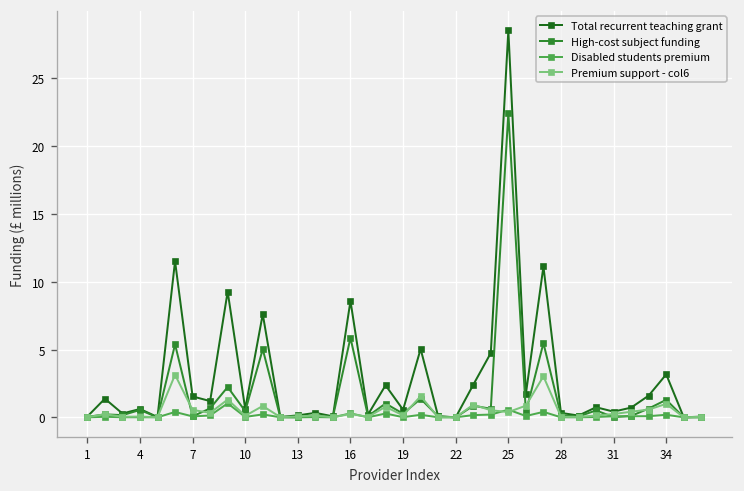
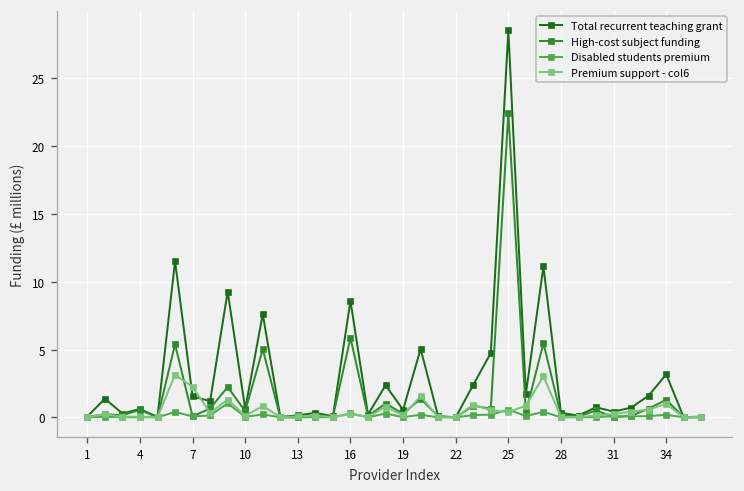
  {
    "Premium support - col6": {
-     "7": 0.5,
+     "7": 2.2,
      "34": 1.0
    }
  }
